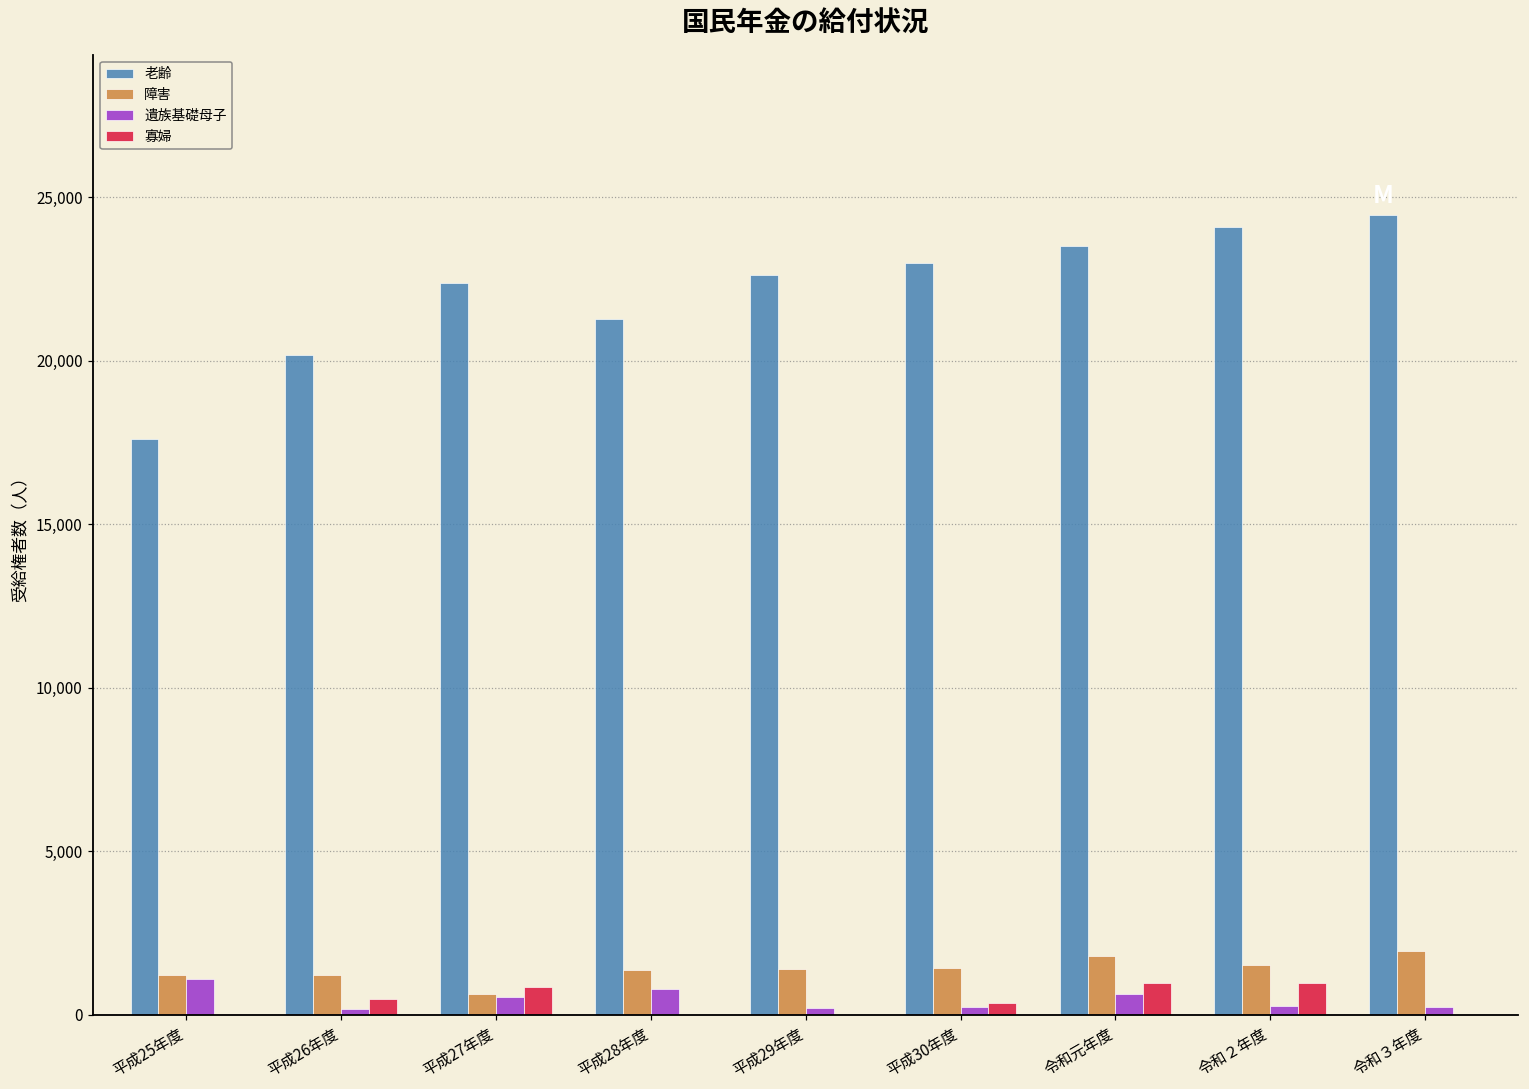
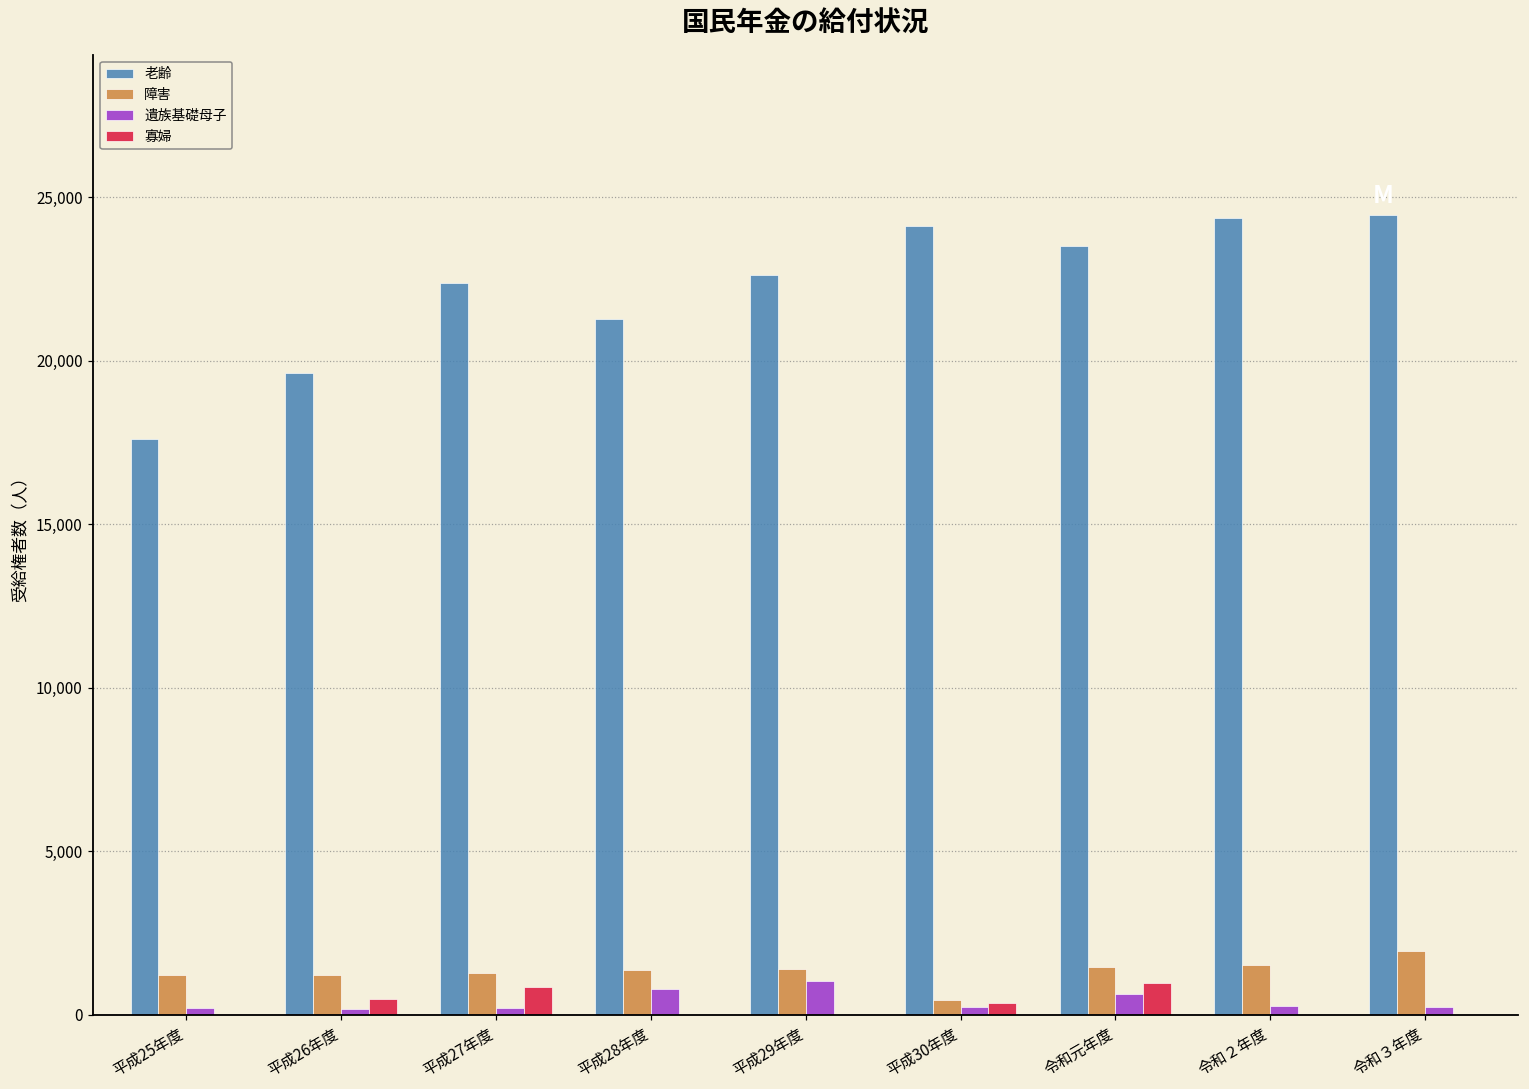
  {
    "老齢": {
      "平成25年度": "17,600",
-     "平成26年度": "20,200",
+     "平成26年度": "19,600",
      "平成27年度": "22,400",
      "平成28年度": "21,300",
      "平成29年度": "22,600",
-     "平成30年度": "23,000",
+     "平成30年度": "24,100",
      "令和元年度": "23,500",
-     "令和２年度": "24,100",
+     "令和２年度": "24,400",
      "令和３年度": "24,500"
    },
    "障害": {
      "平成25年度": "1,200",
      "平成26年度": "1,200",
-     "平成27年度": "700",
+     "平成27年度": "1,300",
      "平成28年度": "1,400",
      "平成29年度": "1,400",
-     "平成30年度": "1,400",
-     "令和元年度": "1,800",
+     "平成30年度": "400",
+     "令和元年度": "1,500",
      "令和２年度": "1,500",
      "令和３年度": "1,900"
    },
    "遺族基礎母子": {
-     "平成25年度": "1,100",
+     "平成25年度": "200",
      "平成26年度": "200",
-     "平成27年度": "600",
+     "平成27年度": "200",
      "平成28年度": "800",
-     "平成29年度": "200",
+     "平成29年度": "1,000",
      "平成30年度": "200",
      "令和元年度": "600",
      "令和２年度": "300",
      "令和３年度": "200"
    },
    "寡婦": {
      "平成26年度": "500",
      "平成27年度": "900",
      "平成30年度": "400",
      "令和元年度": "1,000",
-     "令和２年度": "1,000"
+     "令和２年度": "0"
    }
  }
